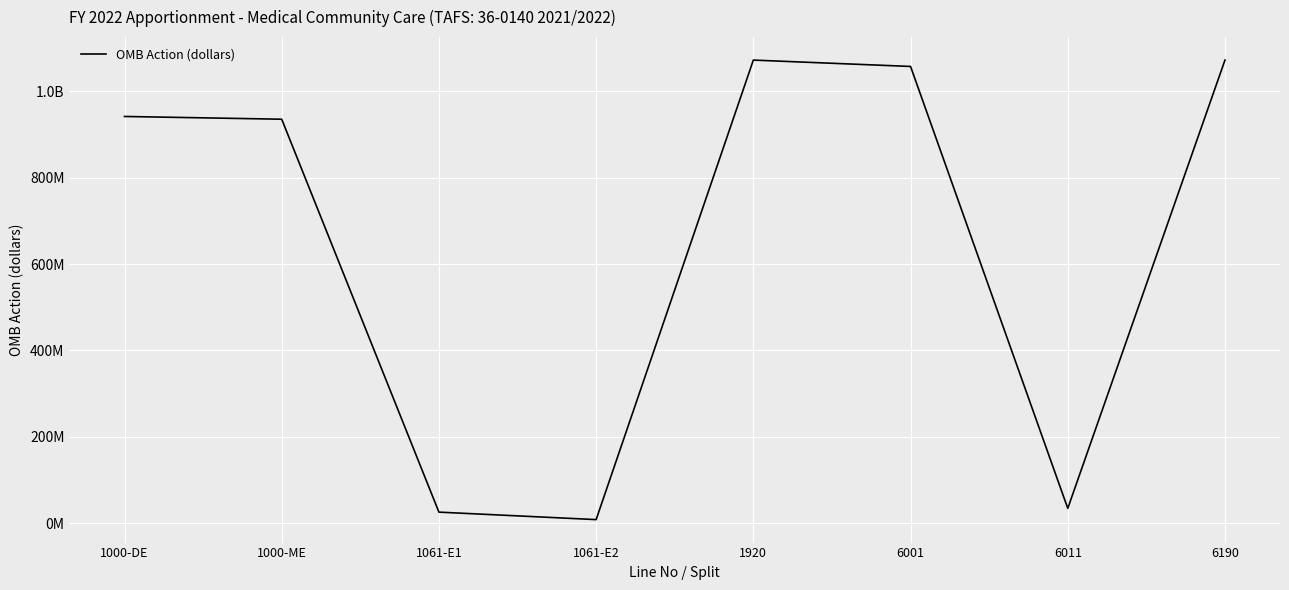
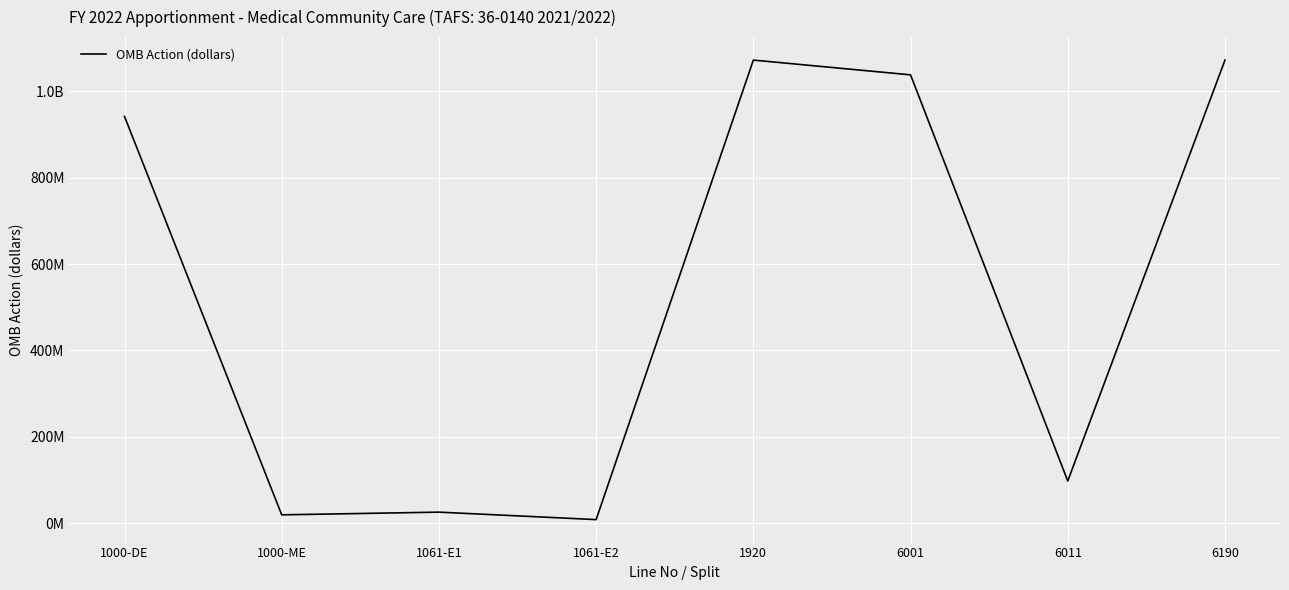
  {
    "1000-DE": 940000000,
-   "1000-ME": 940000000,
+   "1000-ME": 20000000,
    "1061-E1": 30000000,
    "1061-E2": 10000000,
    "1920": 1070000000,
-   "6001": 1060000000,
-   "6011": 30000000,
+   "6001": 1040000000,
+   "6011": 100000000,
    "6190": 1070000000
  }
